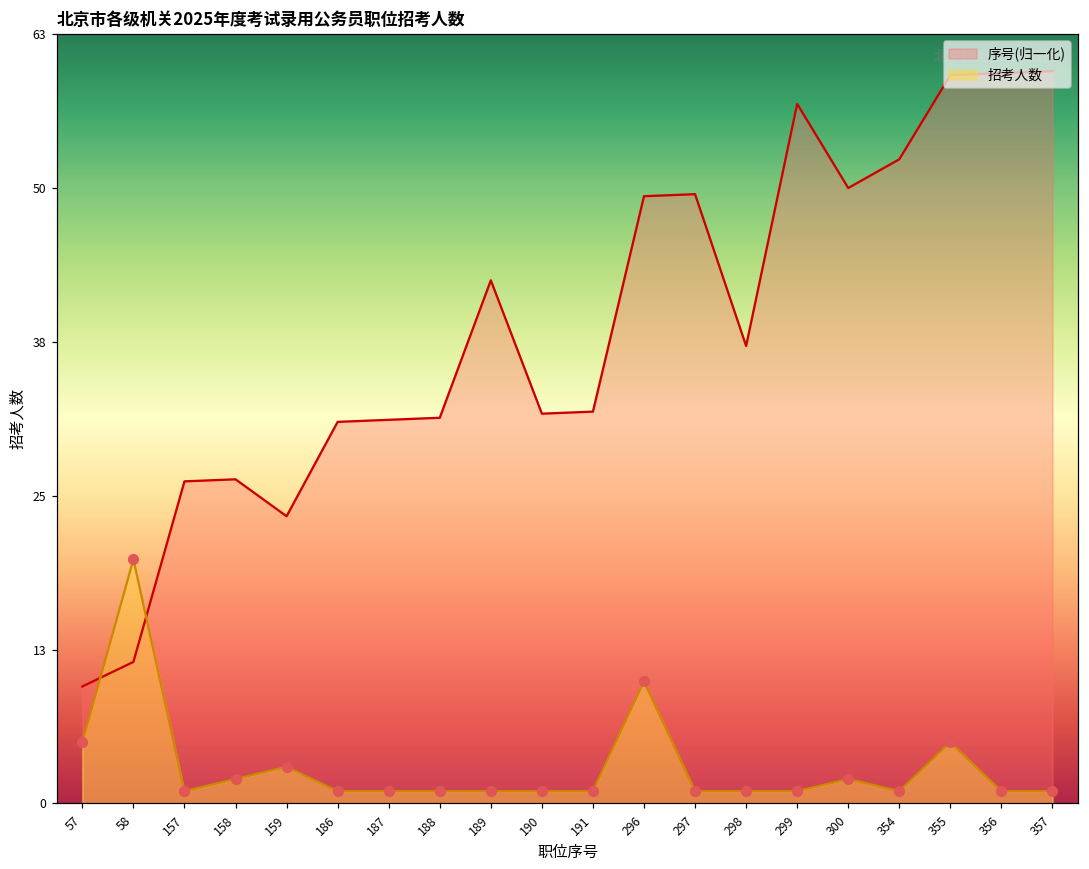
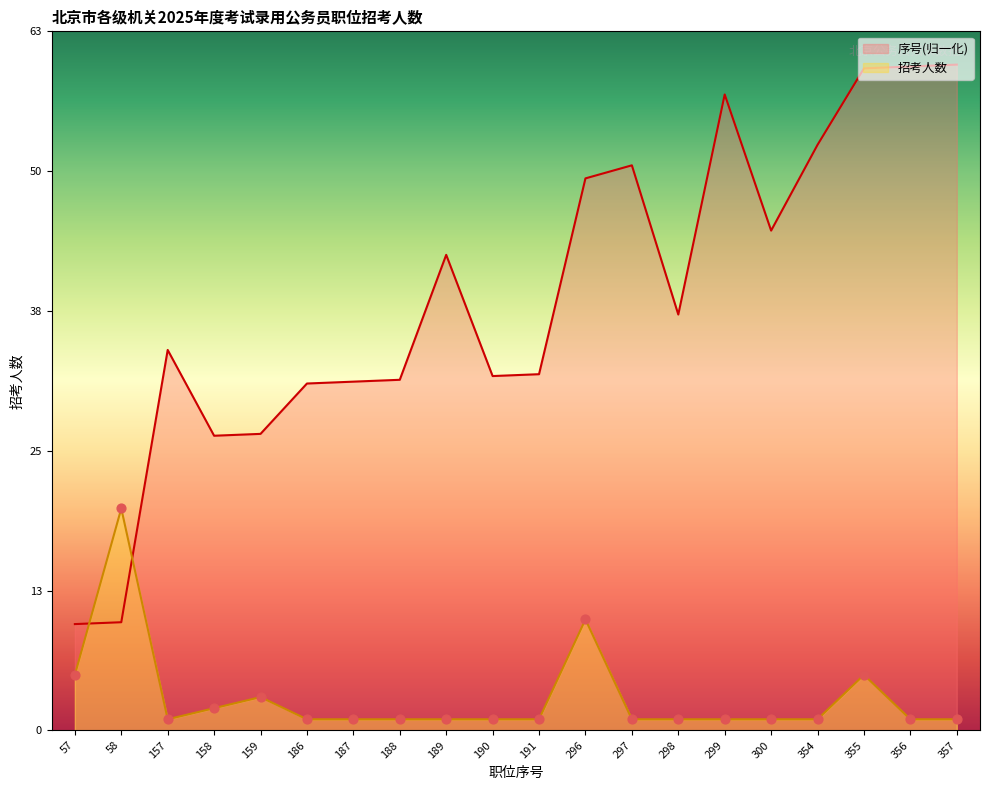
  {
    "序号(归一化)": {
      "57": 9.6,
-     "58": 11.6,
-     "157": 26.4,
+     "58": 9.7,
+     "157": 34.3,
      "158": 26.6,
-     "159": 23.5,
+     "159": 26.7,
      "186": 31.3,
      "187": 31.4,
      "188": 31.6,
      "189": 42.9,
      "190": 31.9,
      "191": 32.1,
      "296": 49.7,
-     "297": 49.9,
+     "297": 50.9,
      "298": 37.5,
      "299": 57.3,
-     "300": 50.4,
+     "300": 45.0,
      "354": 52.8
    },
    "招考人数": {
      "57": 5,
      "58": 20,
      "157": 1,
      "158": 2,
      "159": 3,
      "186": 1,
      "187": 1,
      "188": 1,
      "189": 1,
      "190": 1,
      "191": 1,
      "296": 10,
      "297": 1,
      "298": 1,
      "299": 1,
-     "300": 2,
+     "300": 1,
      "354": 1,
      "355": 5,
      "356": 1,
      "357": 1
    }
  }
